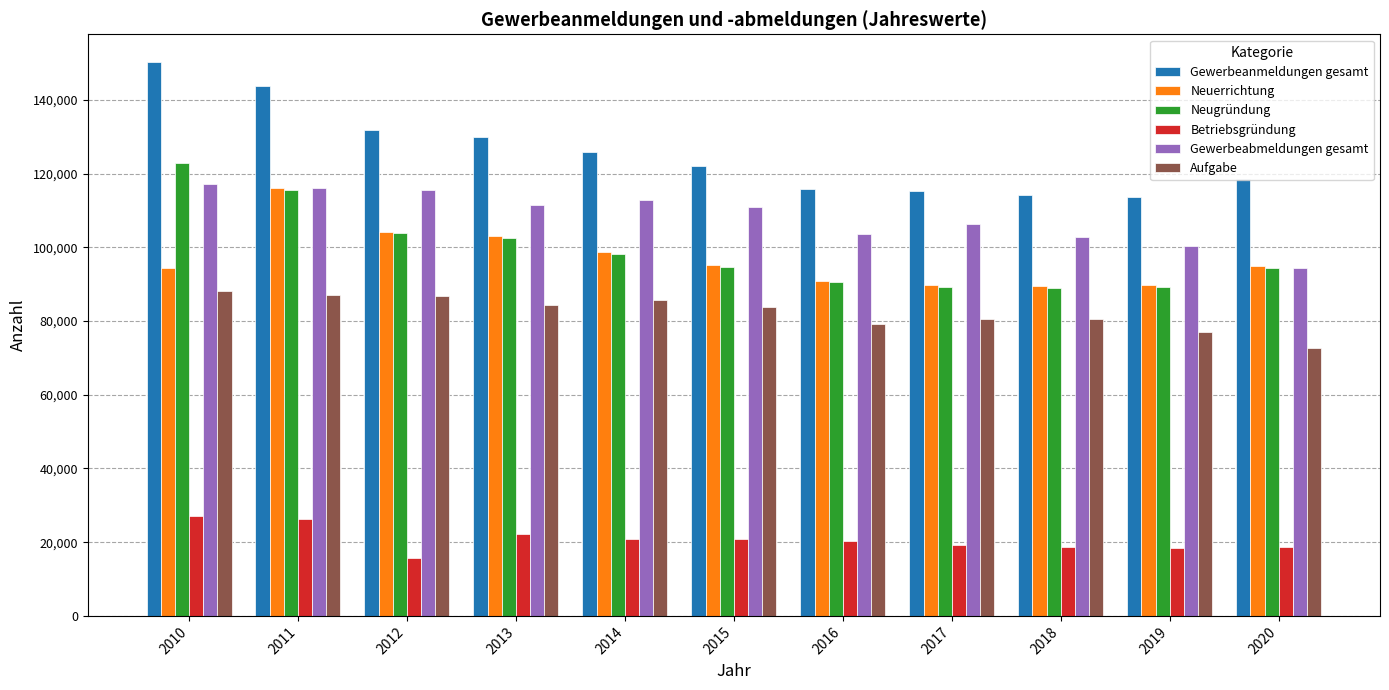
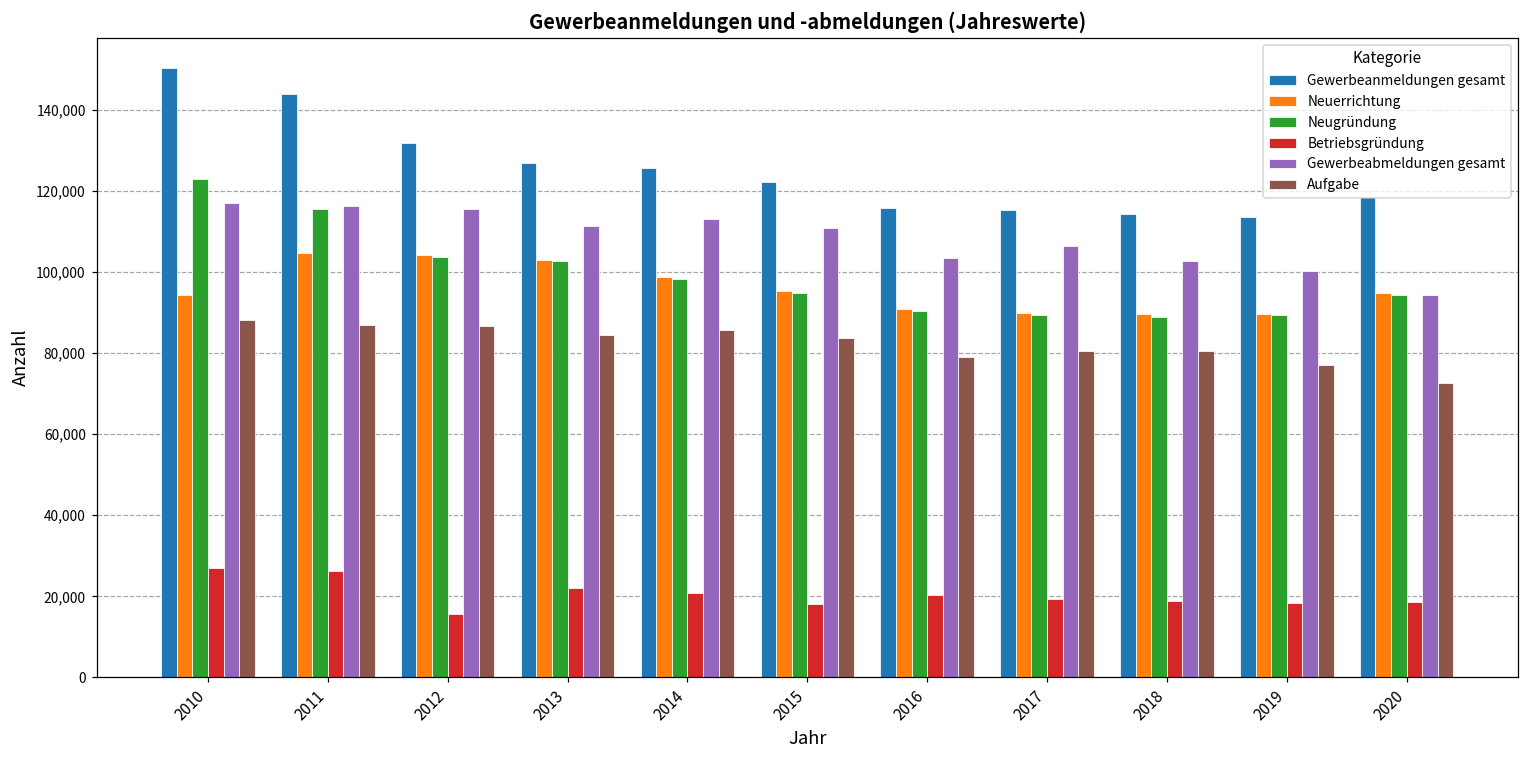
  {
    "Gewerbeanmeldungen gesamt": {
      "2010": "150,000",
      "2011": "144,000",
      "2012": "132,000",
-     "2013": "130,000",
+     "2013": "127,000",
      "2014": "126,000",
      "2015": "122,000",
      "2016": "116,000",
      "2017": "115,000",
      "2018": "114,000",
      "2019": "114,000"
    },
    "Neuerrichtung": {
      "2010": "94,000",
-     "2011": "116,000",
+     "2011": "105,000",
      "2012": "104,000",
      "2013": "103,000",
      "2014": "99,000",
      "2015": "95,000",
      "2016": "91,000",
      "2017": "90,000",
      "2018": "90,000",
      "2019": "90,000",
      "2020": "95,000"
    },
    "Neugründung": {
      "2010": "123,000",
      "2011": "116,000",
      "2012": "104,000",
      "2013": "103,000",
      "2014": "98,000",
      "2015": "95,000",
      "2016": "90,000",
      "2017": "89,000",
      "2018": "89,000",
      "2019": "89,000",
      "2020": "94,000"
    },
    "Betriebsgründung": {
      "2010": "27,000",
      "2011": "26,000",
      "2012": "16,000",
      "2013": "22,000",
      "2014": "21,000",
-     "2015": "21,000",
+     "2015": "18,000",
      "2016": "20,000",
      "2017": "19,000",
      "2018": "19,000",
      "2019": "18,000",
      "2020": "19,000"
    },
    "Gewerbeabmeldungen gesamt": {
      "2010": "117,000",
      "2011": "116,000",
      "2012": "116,000",
      "2013": "111,000",
      "2014": "113,000",
      "2015": "111,000",
      "2016": "103,000",
      "2017": "106,000",
      "2018": "103,000",
      "2019": "100,000",
      "2020": "94,000"
    },
    "Aufgabe": {
      "2010": "88,000",
      "2011": "87,000",
      "2012": "87,000",
      "2013": "84,000",
      "2014": "86,000",
      "2015": "84,000",
      "2016": "79,000",
      "2017": "81,000",
      "2018": "80,000",
      "2019": "77,000",
      "2020": "73,000"
    }
  }
